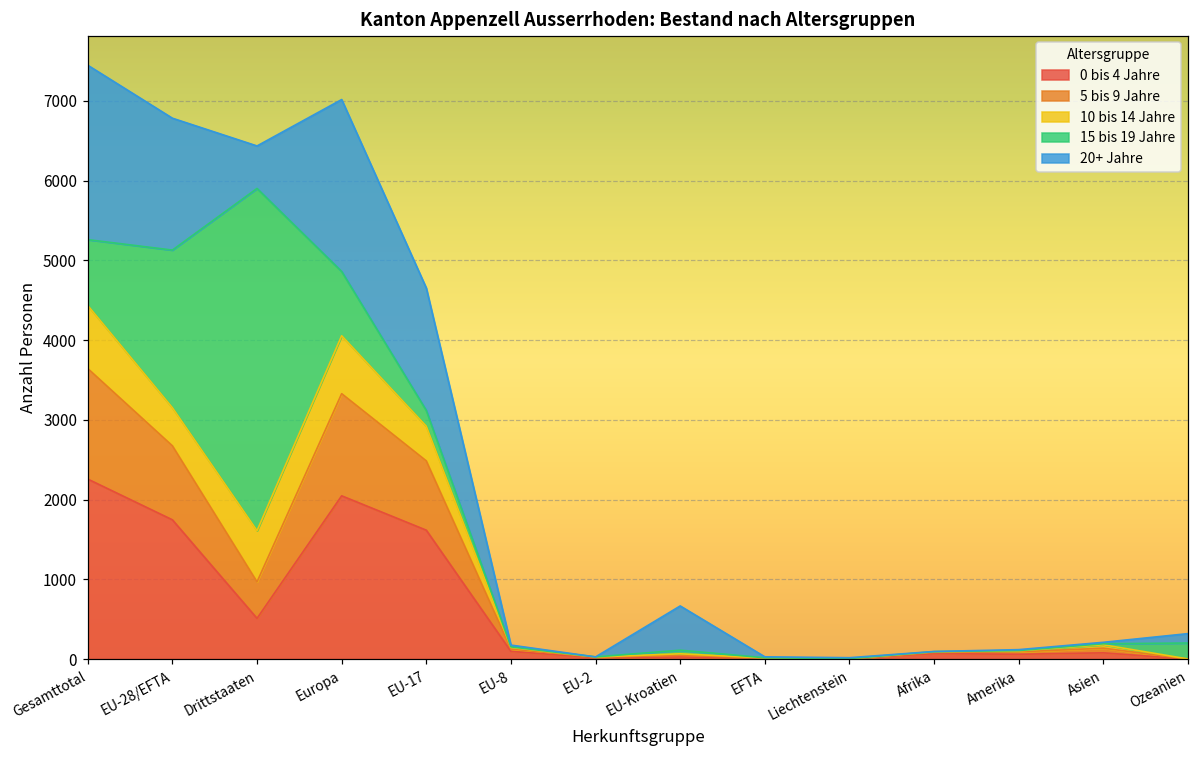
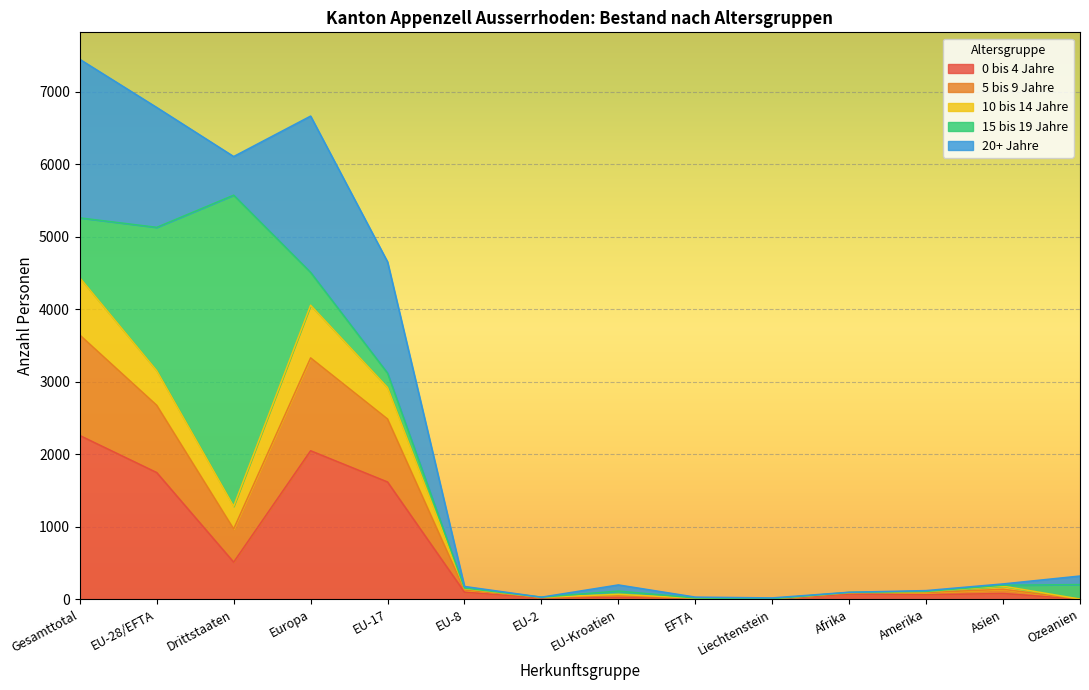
  {
    "10 bis 14 Jahre": {
      "Gesamttotal": 800,
      "EU-28/EFTA": 500,
-     "Drittstaaten": 600,
+     "Drittstaaten": 300,
      "Europa": 700,
      "EU-17": 400
    },
    "15 bis 19 Jahre": {
      "Gesamttotal": 800,
      "EU-28/EFTA": 2000,
      "Drittstaaten": 4300,
-     "Europa": 800,
+     "Europa": 500,
      "EU-17": 200,
      "EU-Kroatien": 0,
      "Ozeanien": 200
    },
    "20+ Jahre": {
      "Gesamttotal": 2200,
      "EU-28/EFTA": 1700,
      "Drittstaaten": 500,
      "Europa": 2200,
      "EU-17": 1500,
-     "EU-Kroatien": 600,
+     "EU-Kroatien": 100,
      "Ozeanien": 100
    }
  }
